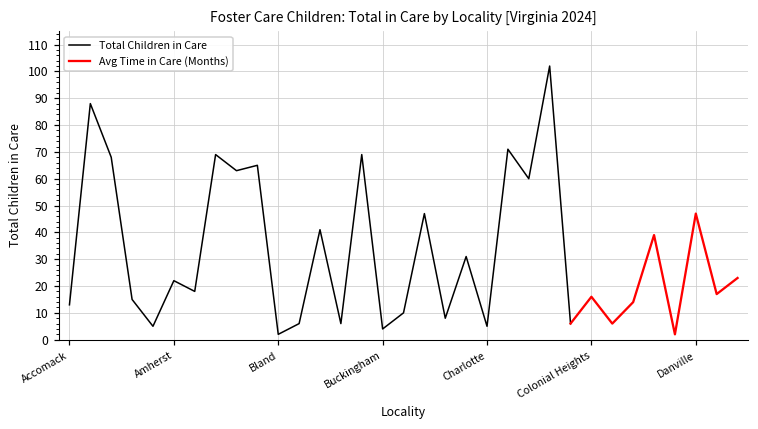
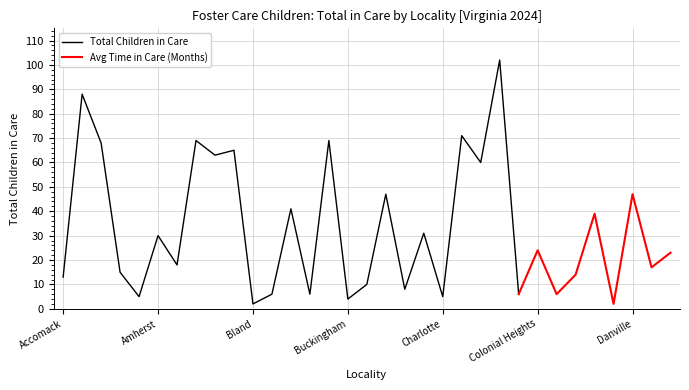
  {
    "Total Children in Care": {
      "Accomack": 13,
-     "Amherst": 22,
+     "Amherst": 30,
      "Bland": 2,
      "Buckingham": 4,
      "Charlotte": 5
    },
    "Avg Time in Care (Months)": {
-     "Colonial Heights": 16,
+     "Colonial Heights": 24,
      "Danville": 47
    }
  }
